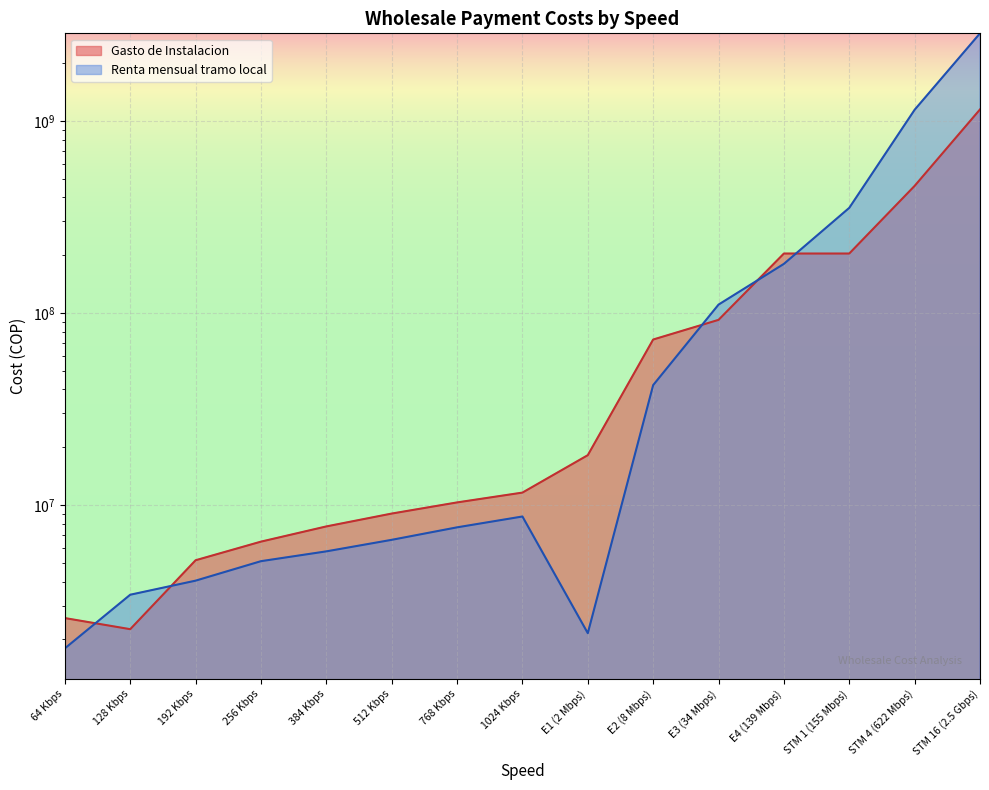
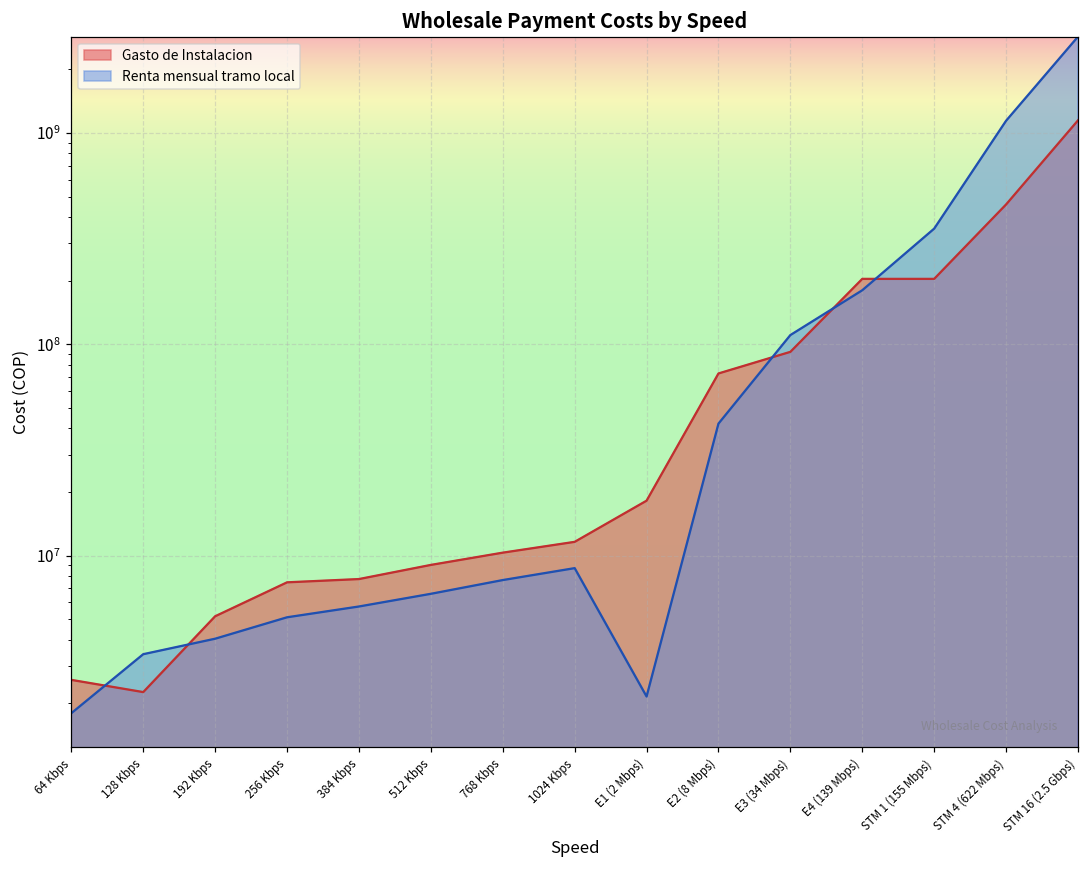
  {
    "Gasto de Instalacion": {
      "64 Kbps": 2600000,
      "128 Kbps": 2300000,
      "192 Kbps": 5200000,
-     "256 Kbps": 6500000,
+     "256 Kbps": 7500000,
      "384 Kbps": 7700000,
      "512 Kbps": 9000000,
      "768 Kbps": 10000000,
      "1024 Kbps": 12000000,
      "E1 (2 Mbps)": 18000000,
      "E2 (8 Mbps)": 73000000,
      "E3 (34 Mbps)": 90000000,
      "E4 (139 Mbps)": 200000000,
      "STM 1 (155 Mbps)": 200000000,
      "STM 4 (622 Mbps)": 460000000,
      "STM 16 (2.5 Gbps)": 1100000000
    },
    "Renta mensual tramo local": {
      "64 Kbps": 1800000,
      "128 Kbps": 3400000,
      "192 Kbps": 4000000,
      "256 Kbps": 5100000,
      "384 Kbps": 5700000,
      "512 Kbps": 6600000,
      "768 Kbps": 7700000,
      "1024 Kbps": 9000000,
      "E1 (2 Mbps)": 2200000,
      "E2 (8 Mbps)": 42000000,
      "E3 (34 Mbps)": 110000000,
      "E4 (139 Mbps)": 180000000,
      "STM 1 (155 Mbps)": 350000000,
      "STM 4 (622 Mbps)": 1100000000,
      "STM 16 (2.5 Gbps)": 2900000000
    }
  }
